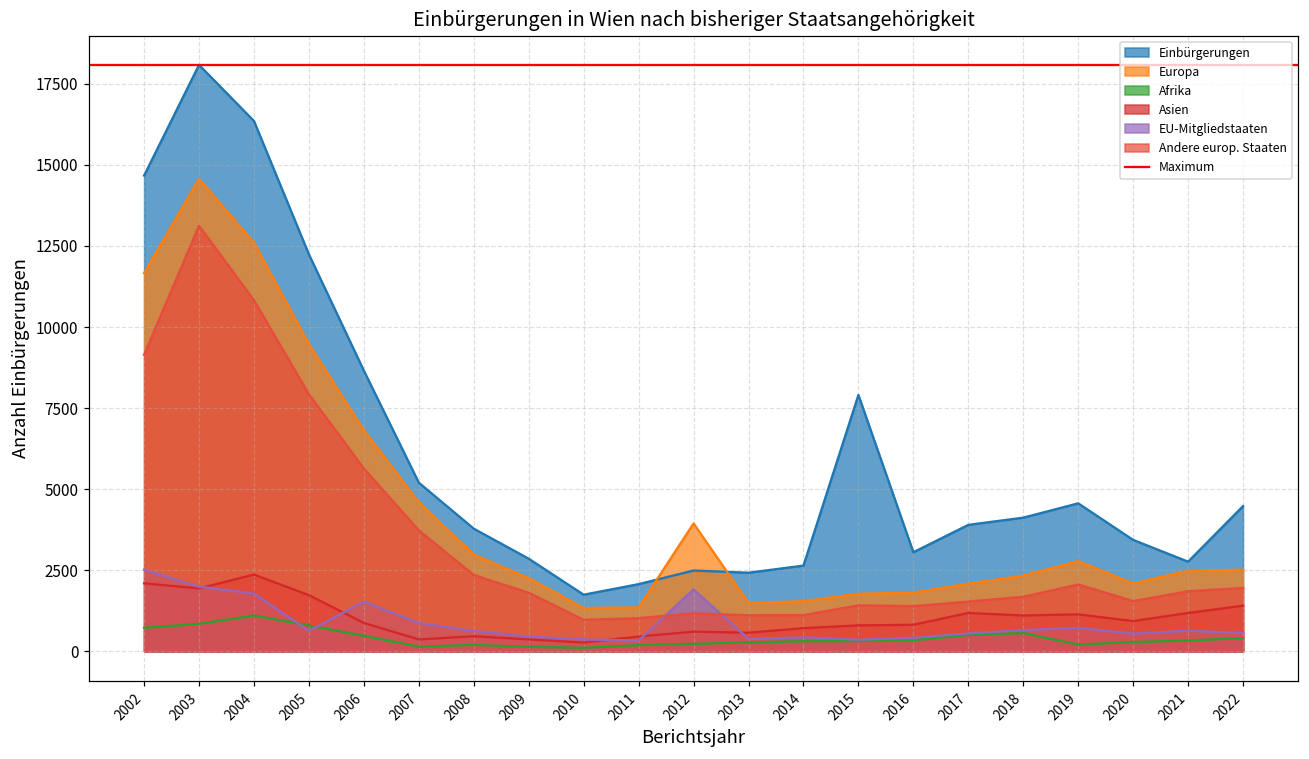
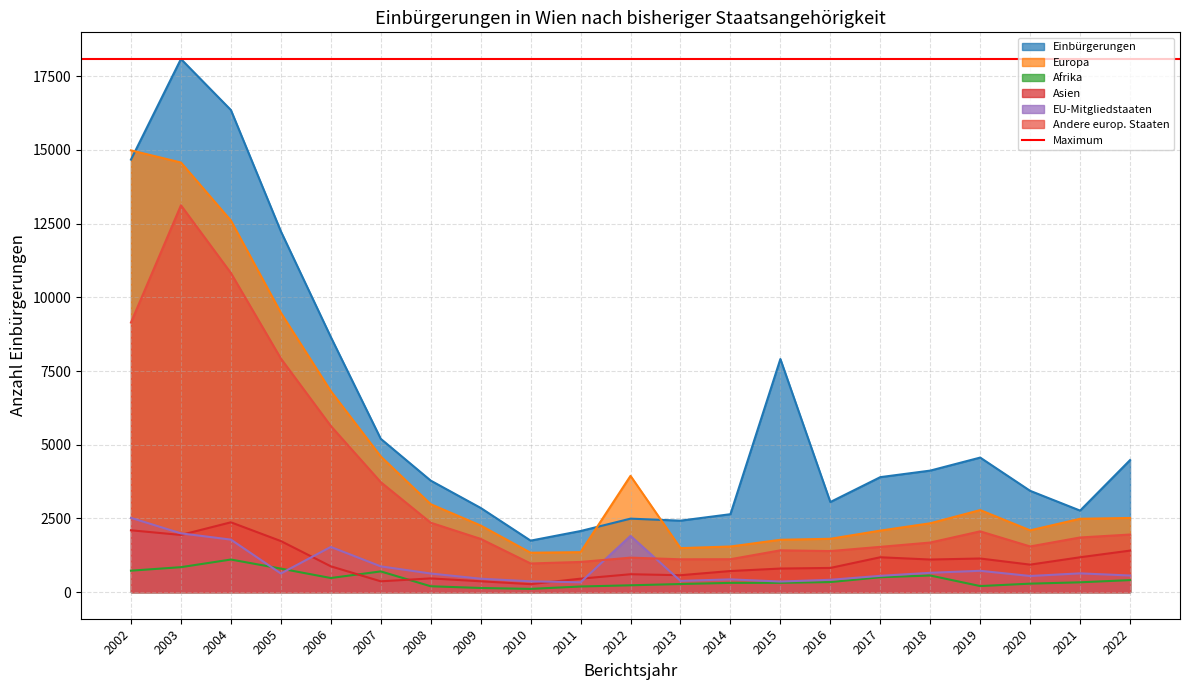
  {
    "Einbürgerungen": {
      "2002": 14700,
      "2003": 18100,
      "2004": 16400,
      "2005": 12200,
      "2006": 8700,
      "2007": 5200,
      "2008": 3800,
      "2009": 2900,
      "2010": 1700,
      "2011": 2100,
      "2012": 2500,
      "2013": 2400,
      "2014": 2600,
      "2015": 7900,
      "2016": 3100,
      "2017": 3900,
      "2018": 4100,
      "2019": 4600,
      "2020": 3400,
      "2021": 2800,
      "2022": 4500
    },
    "Europa": {
-     "2002": 11700,
+     "2002": 15000,
      "2003": 14600,
      "2004": 12600,
      "2005": 9500,
      "2006": 6800,
      "2007": 4600,
      "2008": 3000,
      "2009": 2300,
      "2010": 1300,
      "2011": 1400,
      "2012": 3900,
      "2013": 1500,
      "2014": 1500,
      "2015": 1800,
      "2016": 1800,
      "2017": 2100,
      "2018": 2300,
      "2019": 2800,
      "2020": 2100,
      "2021": 2500,
      "2022": 2500
    },
    "Afrika": {
      "2002": 700,
      "2003": 800,
      "2004": 1100,
      "2005": 800,
      "2006": 500,
-     "2007": 100,
+     "2007": 700,
      "2008": 200,
      "2009": 100,
      "2010": 100,
      "2011": 200,
      "2012": 200,
      "2013": 300,
      "2014": 300,
      "2018": 600,
      "2019": 200,
      "2020": 300,
      "2021": 300,
      "2022": 400
    },
    "EU-Mitgliedstaaten": {
      "2002": 2500,
      "2004": 1800,
      "2005": 600,
      "2006": 1500,
      "2007": 900,
      "2008": 600,
      "2009": 500,
      "2010": 400,
      "2011": 300,
      "2012": 1900,
      "2013": 400,
      "2014": 400,
      "2018": 700,
      "2019": 700,
      "2020": 500,
      "2021": 600,
      "2022": 600
    }
  }
